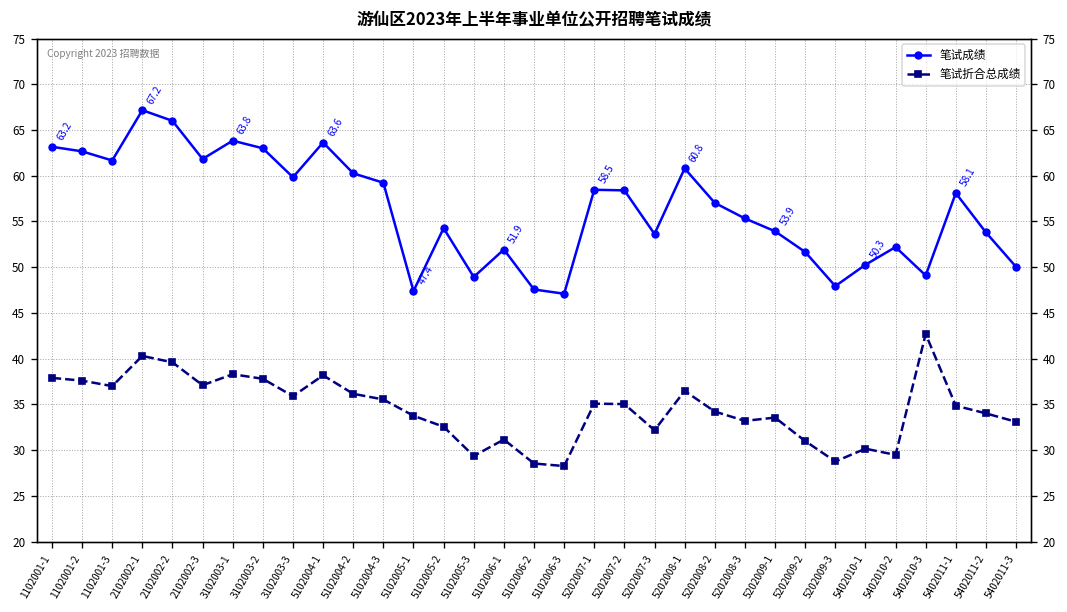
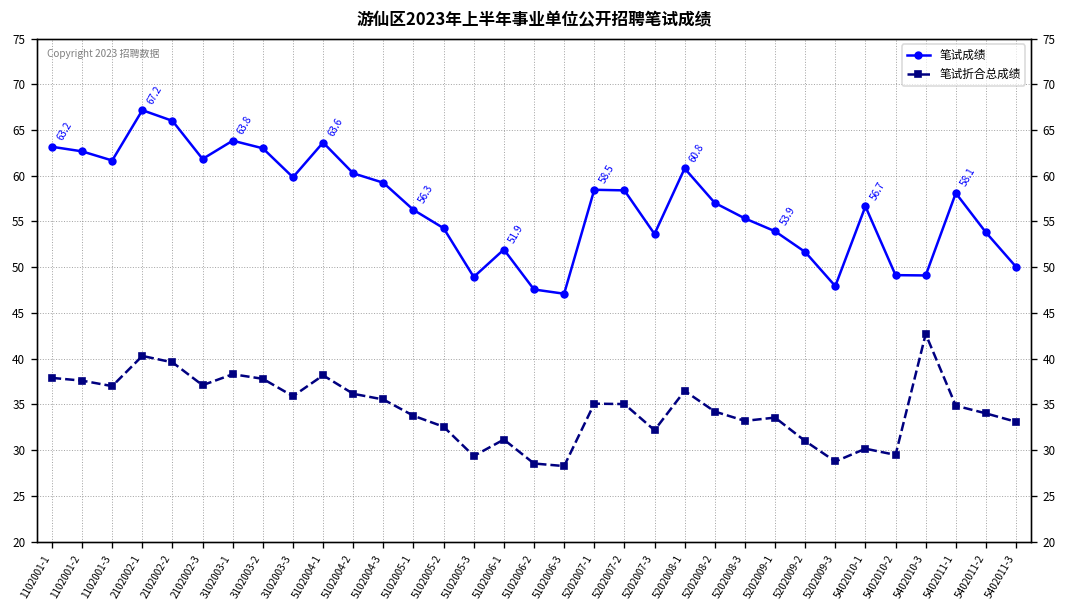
  {
    "笔试成绩": {
      "1102001-1": 63.2,
      "2102002-1": 67.2,
      "3102003-1": 63.8,
      "5102004-1": 63.6,
-     "5102005-1": 47.4,
+     "5102005-1": 56.3,
      "5102006-1": 51.9,
      "5202007-1": 58.5,
      "5202008-1": 60.8,
      "5202009-1": 53.9,
-     "5402010-1": 50.3,
-     "5402010-2": 52,
+     "5402010-1": 56.7,
+     "5402010-2": 49,
      "5402011-1": 58.1
    },
    "笔试折合总成绩": {
      "1102001-1": 38,
      "1102001-2": 38,
      "1102001-3": 37,
      "2102002-1": 40,
      "2102002-2": 40,
      "2102002-3": 37,
      "3102003-1": 38,
      "3102003-2": 38,
      "3102003-3": 36,
      "5102004-1": 38,
      "5102004-2": 36,
      "5102004-3": 36,
      "5102005-1": 34,
      "5102005-2": 33,
      "5102005-3": 29,
      "5102006-1": 31,
      "5102006-2": 29,
      "5102006-3": 28,
      "5202007-1": 35,
      "5202007-2": 35,
      "5202007-3": 32,
      "5202008-1": 36,
      "5202008-2": 34,
      "5202008-3": 33,
      "5202009-1": 34,
      "5202009-2": 31,
      "5202009-3": 29,
      "5402010-1": 30,
      "5402010-2": 29,
      "5402010-3": 43,
      "5402011-1": 35,
      "5402011-2": 34,
      "5402011-3": 33
    }
  }
